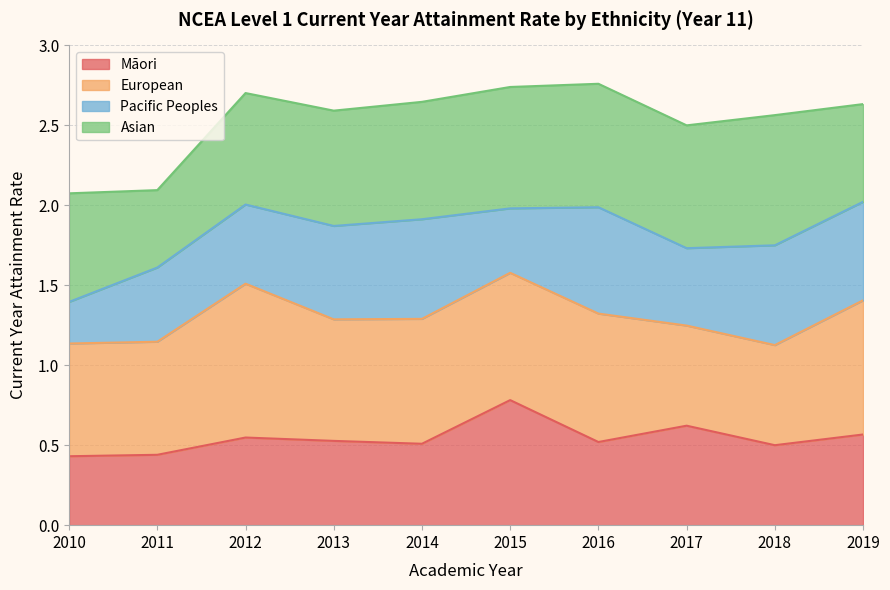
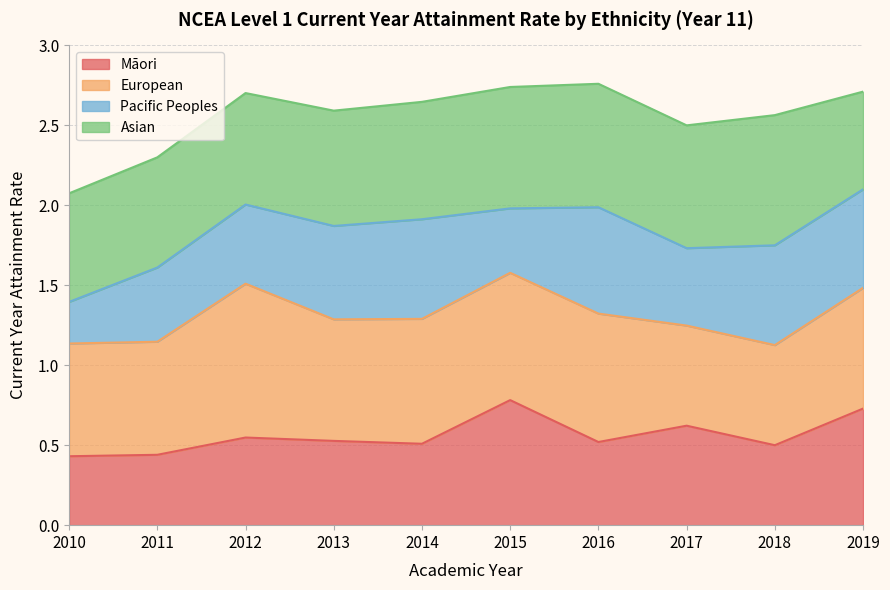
  {
    "Māori": {
      "2010": 0.43,
      "2011": 0.44,
      "2012": 0.55,
      "2013": 0.53,
      "2014": 0.51,
      "2015": 0.78,
      "2016": 0.52,
      "2017": 0.62,
      "2018": 0.50,
-     "2019": 0.57
+     "2019": 0.73
    },
    "European": {
      "2010": 0.70,
      "2011": 0.71,
      "2012": 0.96,
      "2013": 0.76,
      "2014": 0.78,
      "2015": 0.80,
      "2016": 0.80,
      "2017": 0.63,
      "2018": 0.63,
-     "2019": 0.84
+     "2019": 0.76
    },
    "Pacific Peoples": {
      "2010": 0.26,
      "2011": 0.46,
      "2012": 0.49,
      "2013": 0.58,
      "2014": 0.62,
      "2015": 0.40,
      "2016": 0.67,
      "2017": 0.48,
      "2018": 0.62,
      "2019": 0.62
    },
    "Asian": {
      "2010": 0.68,
-     "2011": 0.48,
+     "2011": 0.69,
      "2012": 0.70,
      "2013": 0.72,
      "2014": 0.73,
      "2015": 0.76,
      "2016": 0.77,
      "2017": 0.77,
      "2018": 0.81,
      "2019": 0.61
    }
  }
